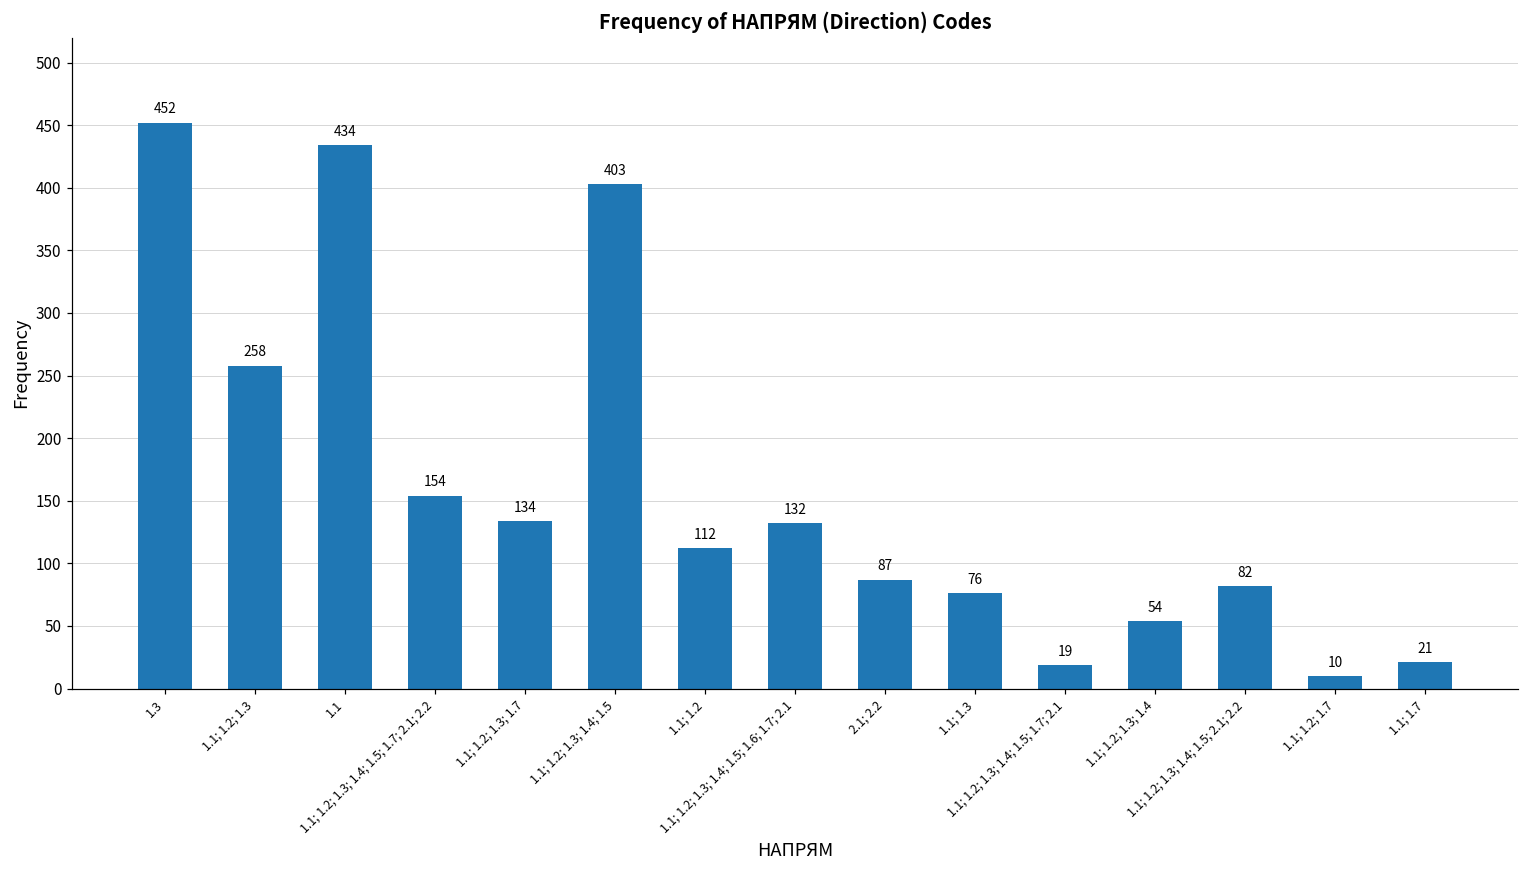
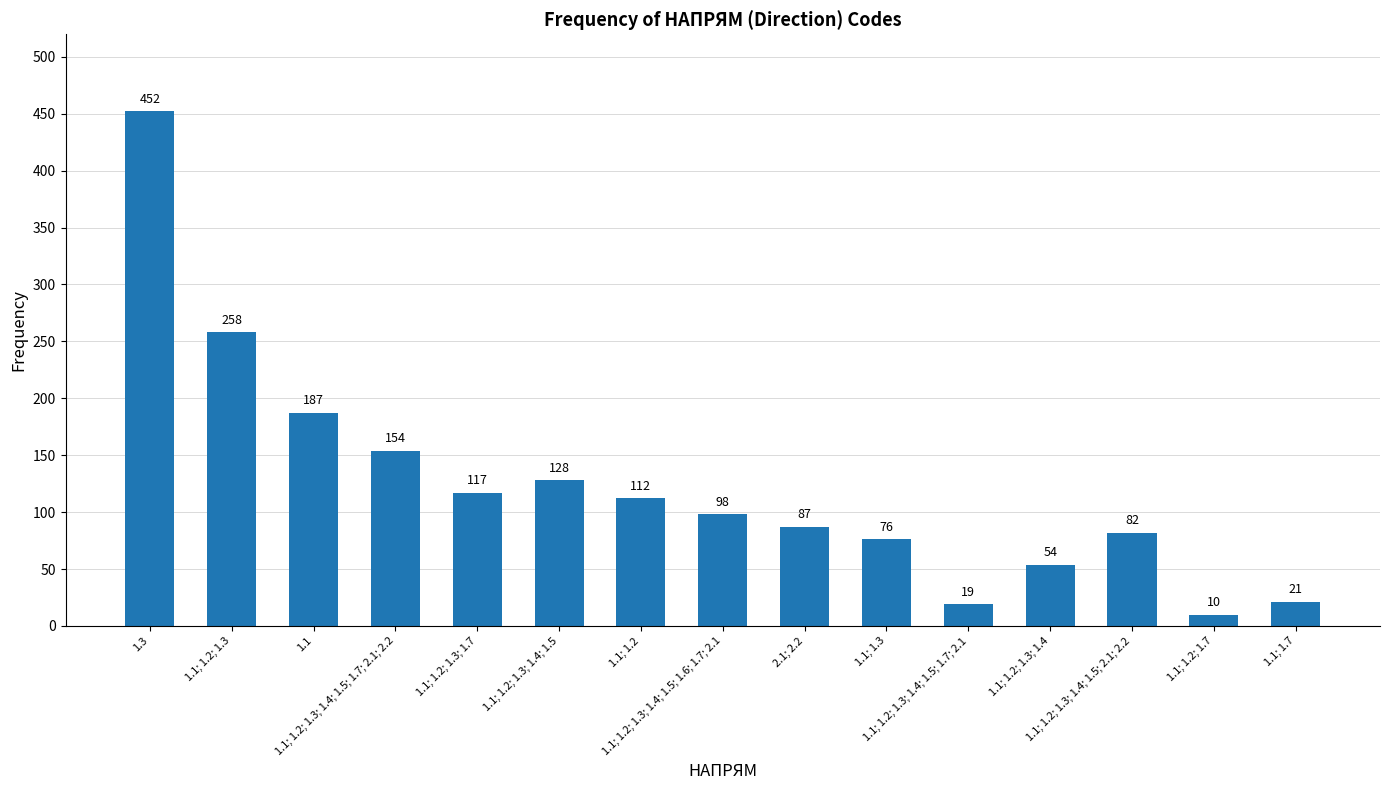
  {
    "1.3": 452,
    "1.1; 1.2; 1.3": 258,
-   "1.1": 434,
+   "1.1": 187,
    "1.1; 1.2; 1.3; 1.4; 1.5; 1.7; 2.1; 2.2": 154,
-   "1.1; 1.2; 1.3; 1.7": 134,
-   "1.1; 1.2; 1.3; 1.4; 1.5": 403,
+   "1.1; 1.2; 1.3; 1.7": 117,
+   "1.1; 1.2; 1.3; 1.4; 1.5": 128,
    "1.1; 1.2": 112,
-   "1.1; 1.2; 1.3; 1.4; 1.5; 1.6; 1.7; 2.1": 132,
+   "1.1; 1.2; 1.3; 1.4; 1.5; 1.6; 1.7; 2.1": 98,
    "2.1; 2.2": 87,
    "1.1; 1.3": 76,
    "1.1; 1.2; 1.3; 1.4; 1.5; 1.7; 2.1": 19,
    "1.1; 1.2; 1.3; 1.4": 54,
    "1.1; 1.2; 1.3; 1.4; 1.5; 2.1; 2.2": 82,
    "1.1; 1.2; 1.7": 10,
    "1.1; 1.7": 21
  }
